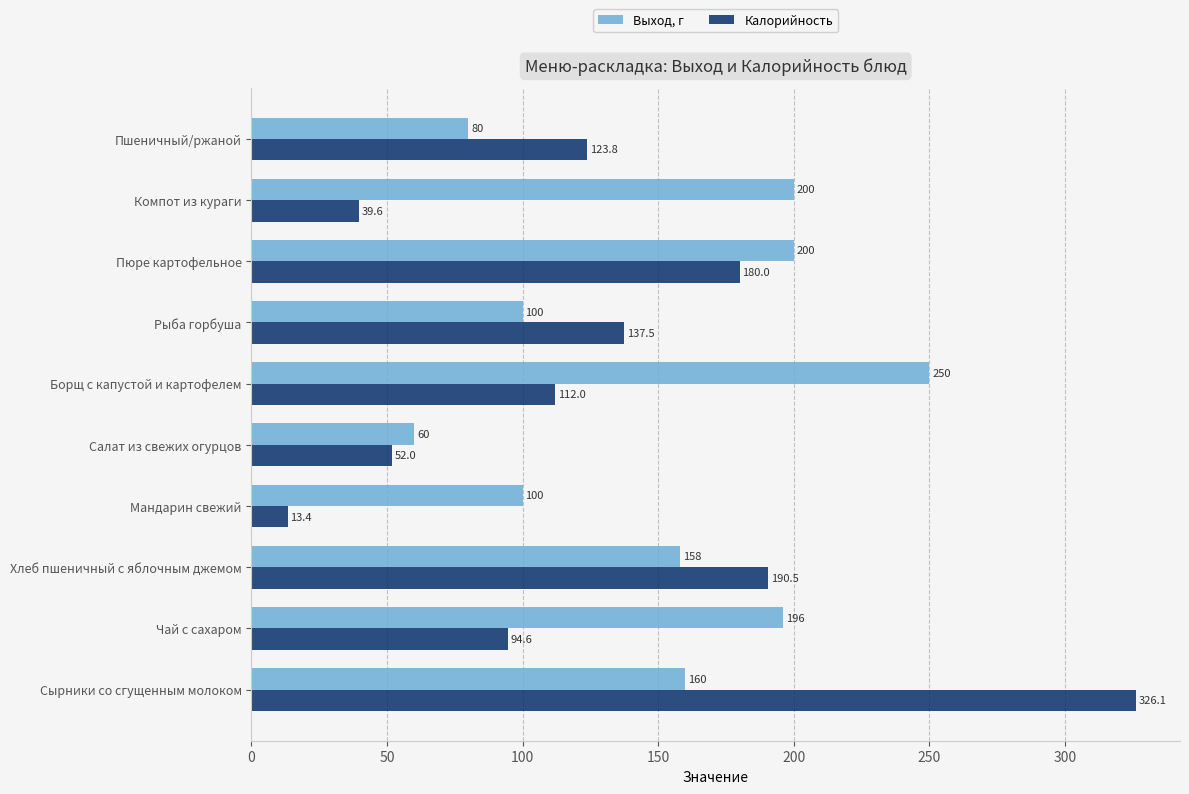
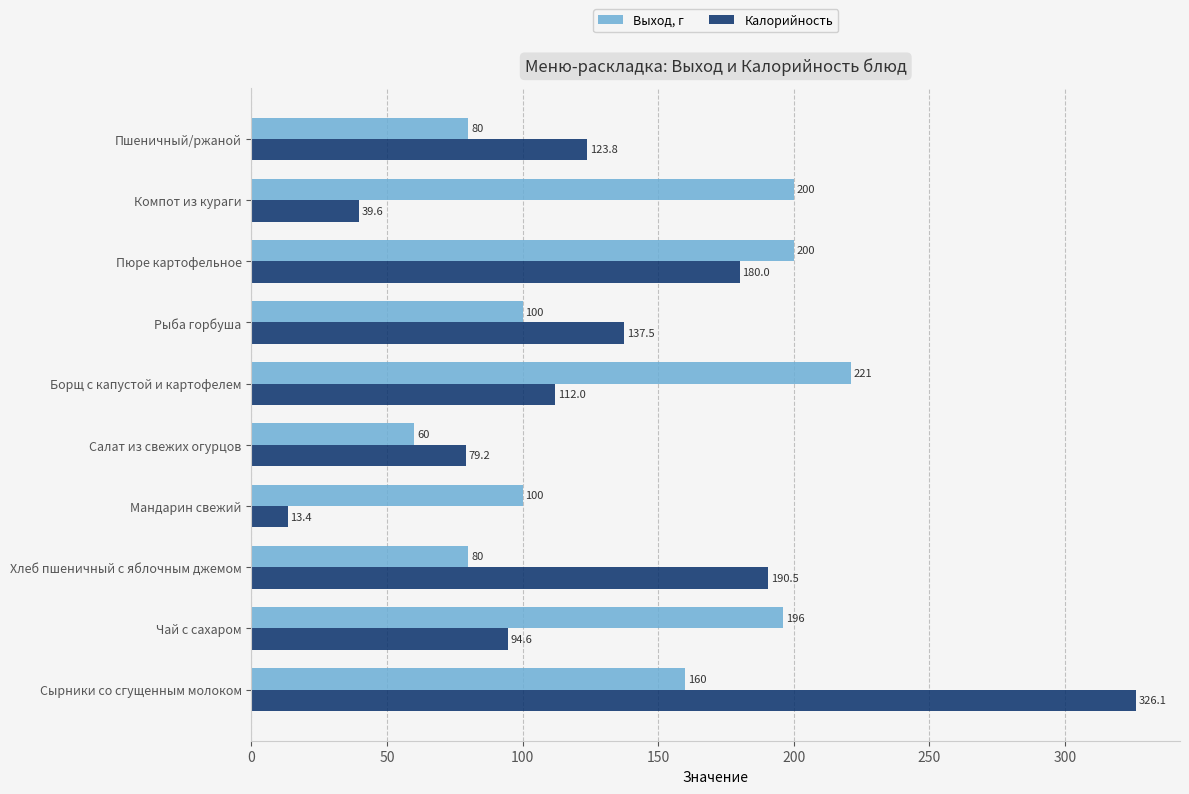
  {
    "Выход, г": {
      "Пшеничный/ржаной": 80,
      "Компот из кураги": 200,
      "Пюре картофельное": 200,
      "Рыба горбуша": 100,
-     "Борщ с капустой и картофелем": 250,
+     "Борщ с капустой и картофелем": 221,
      "Салат из свежих огурцов": 60,
      "Мандарин свежий": 100,
-     "Хлеб пшеничный с яблочным джемом": 158,
+     "Хлеб пшеничный с яблочным джемом": 80,
      "Чай с сахаром": 196,
      "Сырники со сгущенным молоком": 160
    },
    "Калорийность": {
      "Пшеничный/ржаной": 123.8,
      "Компот из кураги": 39.6,
      "Пюре картофельное": 180.0,
      "Рыба горбуша": 137.5,
      "Борщ с капустой и картофелем": 112.0,
-     "Салат из свежих огурцов": 52.0,
+     "Салат из свежих огурцов": 79.2,
      "Мандарин свежий": 13.4,
      "Хлеб пшеничный с яблочным джемом": 190.5,
      "Чай с сахаром": 94.6,
      "Сырники со сгущенным молоком": 326.1
    }
  }
